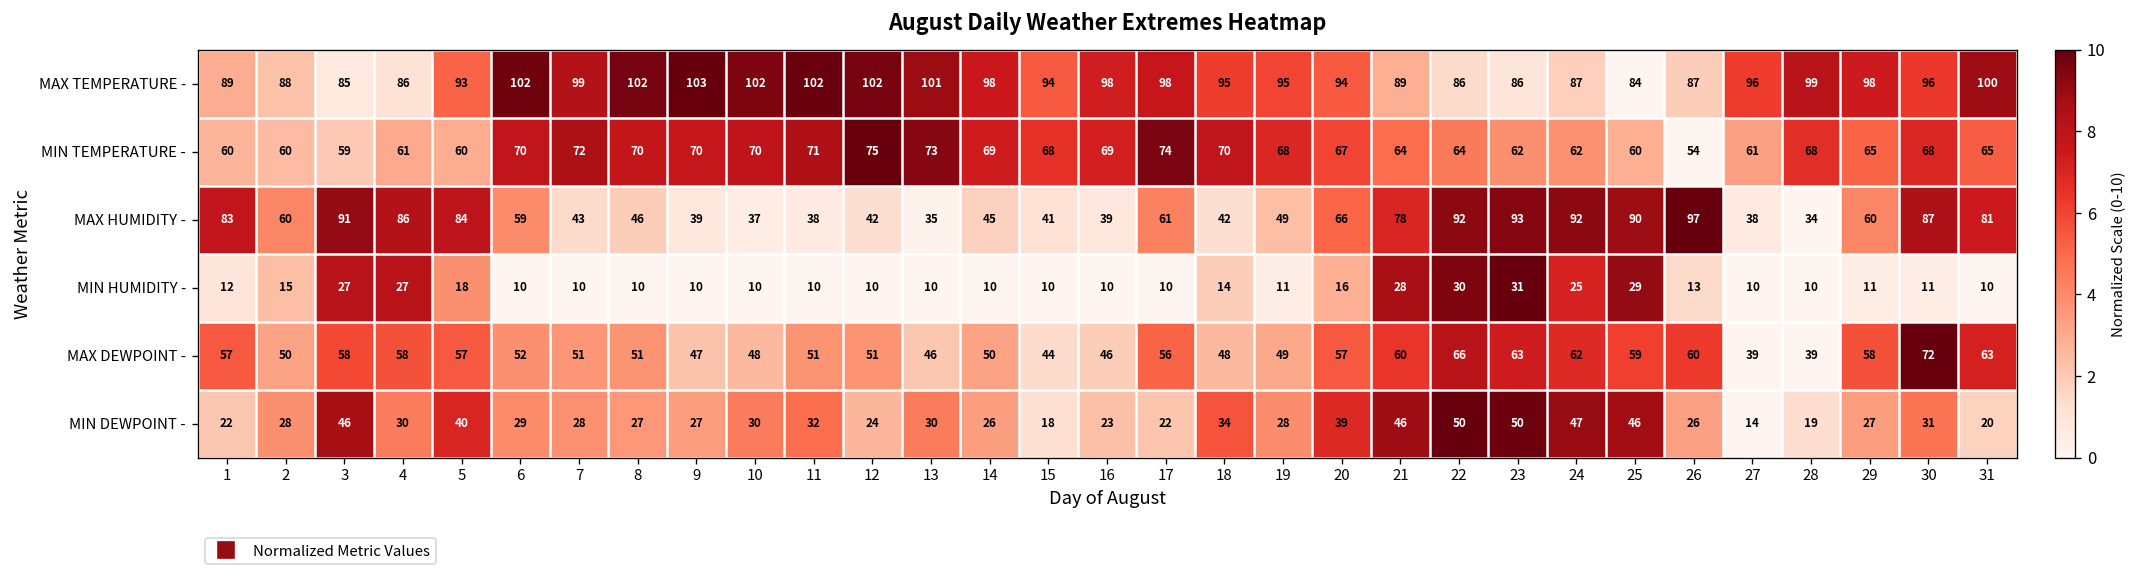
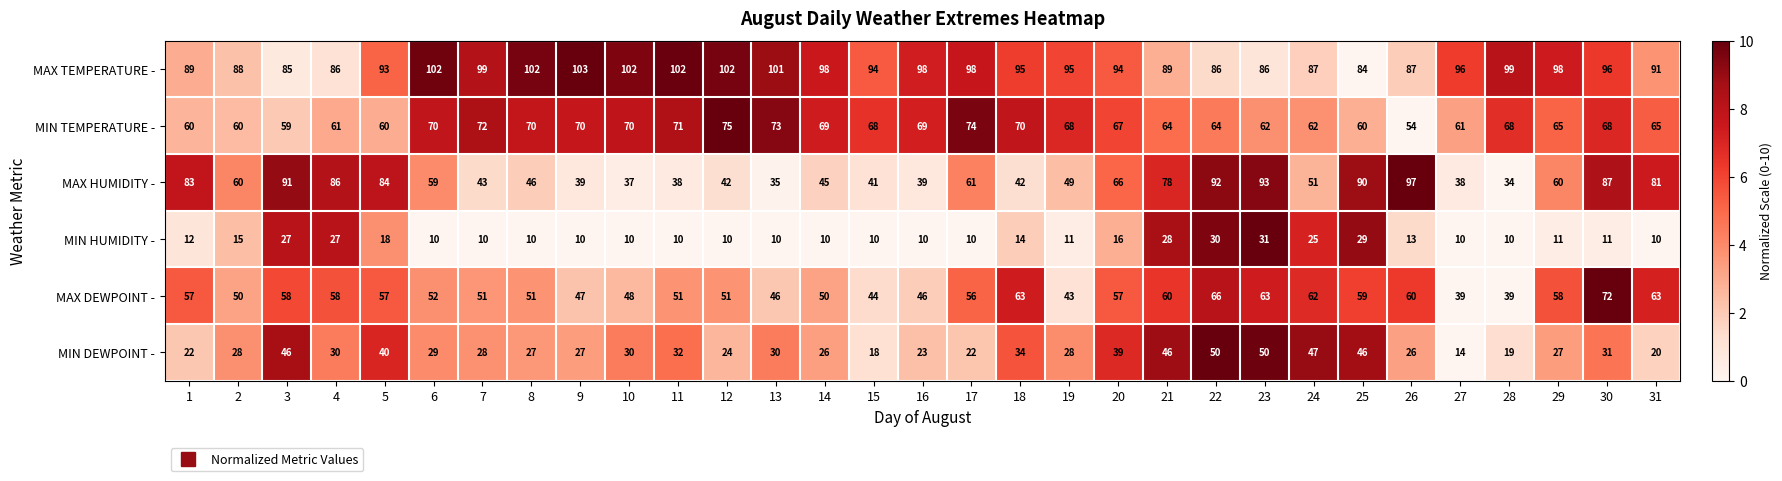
  {
    "MAX TEMPERATURE -": {
      "1": 89,
      "2": 88,
      "3": 85,
      "4": 86,
      "5": 93,
      "6": 102,
      "7": 99,
      "8": 102,
      "9": 103,
      "10": 102,
      "11": 102,
      "12": 102,
      "13": 101,
      "14": 98,
      "15": 94,
      "16": 98,
      "17": 98,
      "18": 95,
      "19": 95,
      "20": 94,
      "21": 89,
      "22": 86,
      "23": 86,
      "24": 87,
      "25": 84,
      "26": 87,
      "27": 96,
      "28": 99,
      "29": 98,
      "30": 96,
-     "31": 100
+     "31": 91
    },
    "MIN TEMPERATURE -": {
      "1": 60,
      "2": 60,
      "3": 59,
      "4": 61,
      "5": 60,
      "6": 70,
      "7": 72,
      "8": 70,
      "9": 70,
      "10": 70,
      "11": 71,
      "12": 75,
      "13": 73,
      "14": 69,
      "15": 68,
      "16": 69,
      "17": 74,
      "18": 70,
      "19": 68,
      "20": 67,
      "21": 64,
      "22": 64,
      "23": 62,
      "24": 62,
      "25": 60,
      "26": 54,
      "27": 61,
      "28": 68,
      "29": 65,
      "30": 68,
      "31": 65
    },
    "MAX HUMIDITY -": {
      "1": 83,
      "2": 60,
      "3": 91,
      "4": 86,
      "5": 84,
      "6": 59,
      "7": 43,
      "8": 46,
      "9": 39,
      "10": 37,
      "11": 38,
      "12": 42,
      "13": 35,
      "14": 45,
      "15": 41,
      "16": 39,
      "17": 61,
      "18": 42,
      "19": 49,
      "20": 66,
      "21": 78,
      "22": 92,
      "23": 93,
-     "24": 92,
+     "24": 51,
      "25": 90,
      "26": 97,
      "27": 38,
      "28": 34,
      "29": 60,
      "30": 87,
      "31": 81
    },
    "MIN HUMIDITY -": {
      "1": 12,
      "2": 15,
      "3": 27,
      "4": 27,
      "5": 18,
      "6": 10,
      "7": 10,
      "8": 10,
      "9": 10,
      "10": 10,
      "11": 10,
      "12": 10,
      "13": 10,
      "14": 10,
      "15": 10,
      "16": 10,
      "17": 10,
      "18": 14,
      "19": 11,
      "20": 16,
      "21": 28,
      "22": 30,
      "23": 31,
      "24": 25,
      "25": 29,
      "26": 13,
      "27": 10,
      "28": 10,
      "29": 11,
      "30": 11,
      "31": 10
    },
    "MAX DEWPOINT -": {
      "1": 57,
      "2": 50,
      "3": 58,
      "4": 58,
      "5": 57,
      "6": 52,
      "7": 51,
      "8": 51,
      "9": 47,
      "10": 48,
      "11": 51,
      "12": 51,
      "13": 46,
      "14": 50,
      "15": 44,
      "16": 46,
      "17": 56,
-     "18": 48,
-     "19": 49,
+     "18": 63,
+     "19": 43,
      "20": 57,
      "21": 60,
      "22": 66,
      "23": 63,
      "24": 62,
      "25": 59,
      "26": 60,
      "27": 39,
      "28": 39,
      "29": 58,
      "30": 72,
      "31": 63
    },
    "MIN DEWPOINT -": {
      "1": 22,
      "2": 28,
      "3": 46,
      "4": 30,
      "5": 40,
      "6": 29,
      "7": 28,
      "8": 27,
      "9": 27,
      "10": 30,
      "11": 32,
      "12": 24,
      "13": 30,
      "14": 26,
      "15": 18,
      "16": 23,
      "17": 22,
      "18": 34,
      "19": 28,
      "20": 39,
      "21": 46,
      "22": 50,
      "23": 50,
      "24": 47,
      "25": 46,
      "26": 26,
      "27": 14,
      "28": 19,
      "29": 27,
      "30": 31,
      "31": 20
    }
  }
